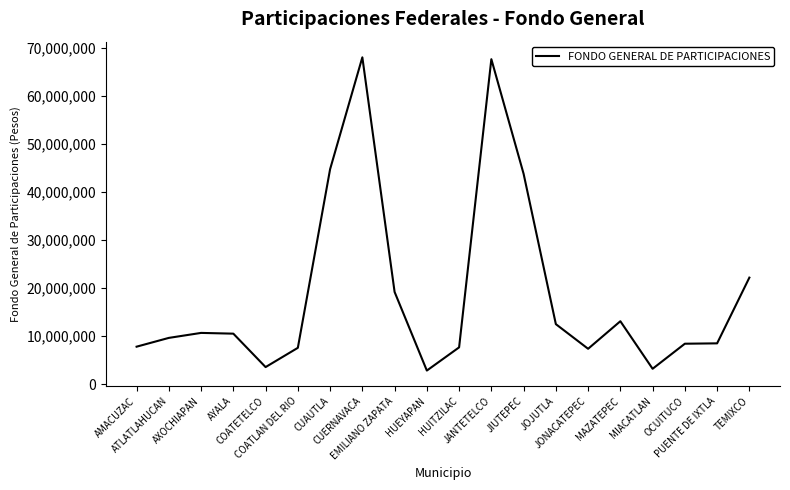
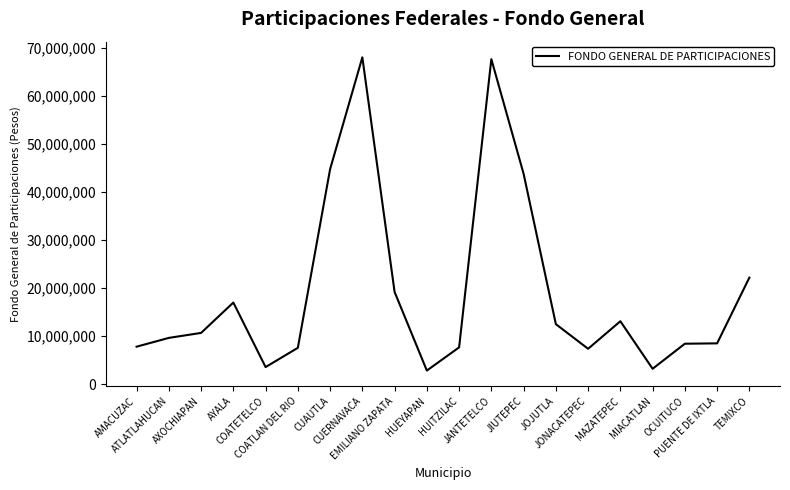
  {
    "AMACUZAC": "8,000,000",
    "ATLATLAHUCAN": "10,000,000",
    "AXOCHIAPAN": "11,000,000",
-   "AYALA": "10,000,000",
+   "AYALA": "17,000,000",
    "COATETELCO": "4,000,000",
    "COATLAN DEL RIO": "8,000,000",
    "CUAUTLA": "45,000,000",
    "CUERNAVACA": "68,000,000",
    "EMILIANO ZAPATA": "19,000,000",
    "HUEYAPAN": "3,000,000",
    "HUITZILAC": "8,000,000",
    "JANTETELCO": "68,000,000",
    "JIUTEPEC": "44,000,000",
    "JOJUTLA": "12,000,000",
    "JONACATEPEC": "7,000,000",
    "MAZATEPEC": "13,000,000",
    "MIACATLAN": "3,000,000",
    "OCUITUCO": "8,000,000",
    "PUENTE DE IXTLA": "8,000,000",
    "TEMIXCO": "22,000,000"
  }
